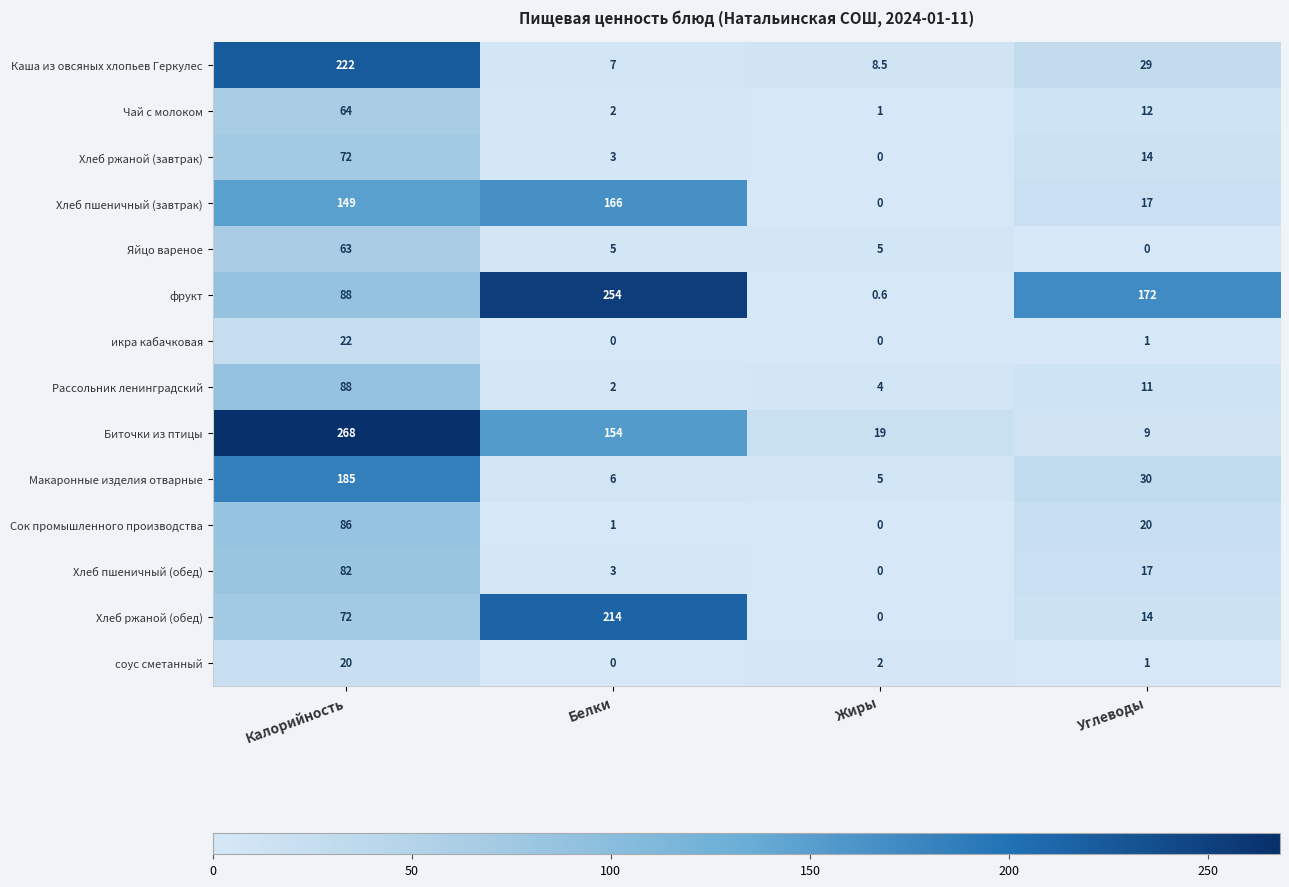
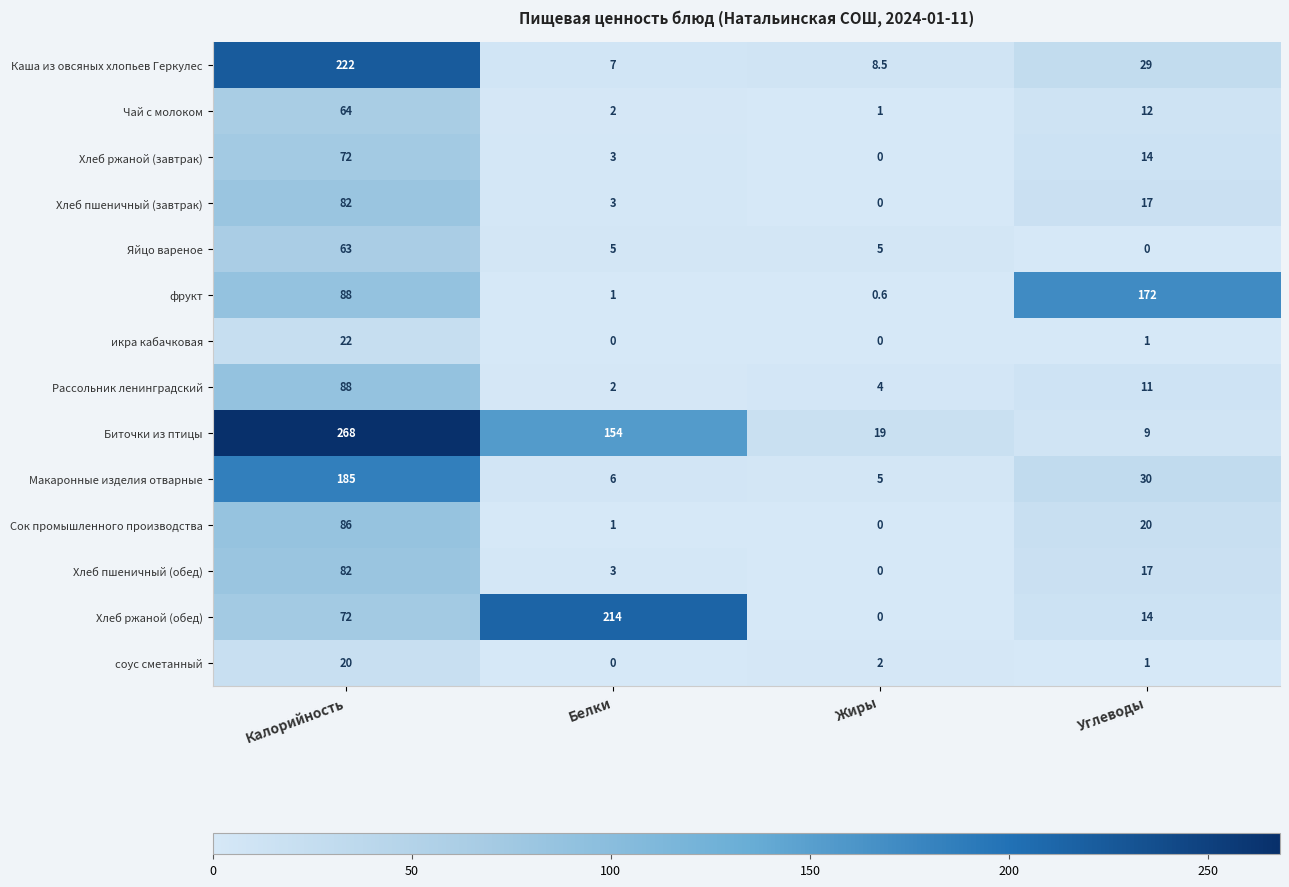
  {
    "Каша из овсяных хлопьев Геркулес": {
      "Калорийность": 222,
      "Белки": 7,
      "Жиры": 8.5,
      "Углеводы": 29
    },
    "Чай с молоком": {
      "Калорийность": 64,
      "Белки": 2,
      "Жиры": 1,
      "Углеводы": 12
    },
    "Хлеб ржаной (завтрак)": {
      "Калорийность": 72,
      "Белки": 3,
      "Жиры": 0,
      "Углеводы": 14
    },
    "Хлеб пшеничный (завтрак)": {
-     "Калорийность": 149,
-     "Белки": 166,
+     "Калорийность": 82,
+     "Белки": 3,
      "Жиры": 0,
      "Углеводы": 17
    },
    "Яйцо вареное": {
      "Калорийность": 63,
      "Белки": 5,
      "Жиры": 5,
      "Углеводы": 0
    },
    "фрукт": {
      "Калорийность": 88,
-     "Белки": 254,
+     "Белки": 1,
      "Жиры": 0.6,
      "Углеводы": 172
    },
    "икра кабачковая": {
      "Калорийность": 22,
      "Белки": 0,
      "Жиры": 0,
      "Углеводы": 1
    },
    "Рассольник ленинградский": {
      "Калорийность": 88,
      "Белки": 2,
      "Жиры": 4,
      "Углеводы": 11
    },
    "Биточки из птицы": {
      "Калорийность": 268,
      "Белки": 154,
      "Жиры": 19,
      "Углеводы": 9
    },
    "Макаронные изделия отварные": {
      "Калорийность": 185,
      "Белки": 6,
      "Жиры": 5,
      "Углеводы": 30
    },
    "Сок промышленного производства": {
      "Калорийность": 86,
      "Белки": 1,
      "Жиры": 0,
      "Углеводы": 20
    },
    "Хлеб пшеничный (обед)": {
      "Калорийность": 82,
      "Белки": 3,
      "Жиры": 0,
      "Углеводы": 17
    },
    "Хлеб ржаной (обед)": {
      "Калорийность": 72,
      "Белки": 214,
      "Жиры": 0,
      "Углеводы": 14
    },
    "соус сметанный": {
      "Калорийность": 20,
      "Белки": 0,
      "Жиры": 2,
      "Углеводы": 1
    }
  }
